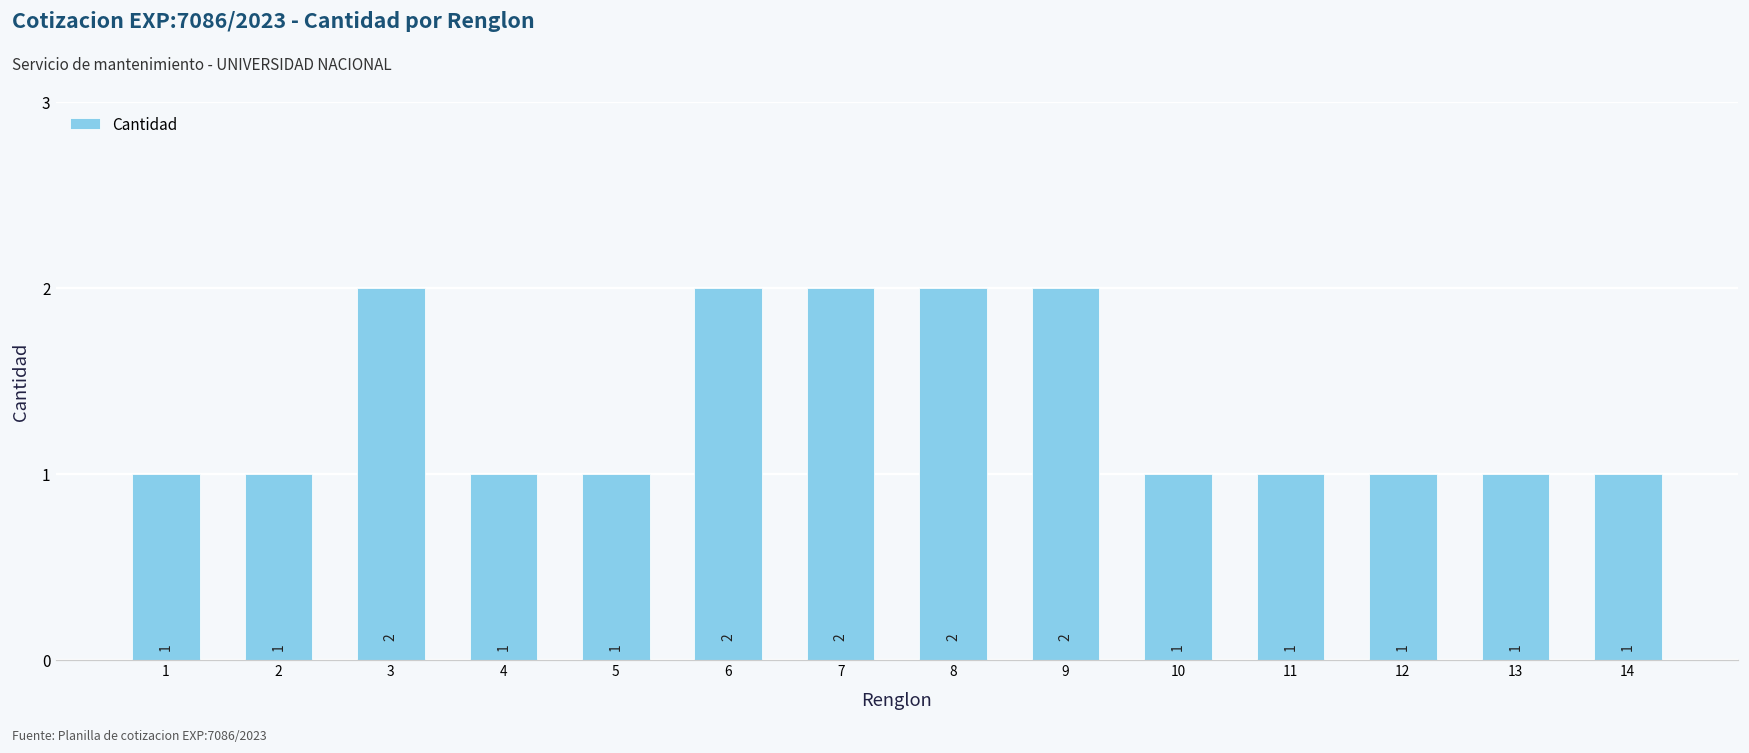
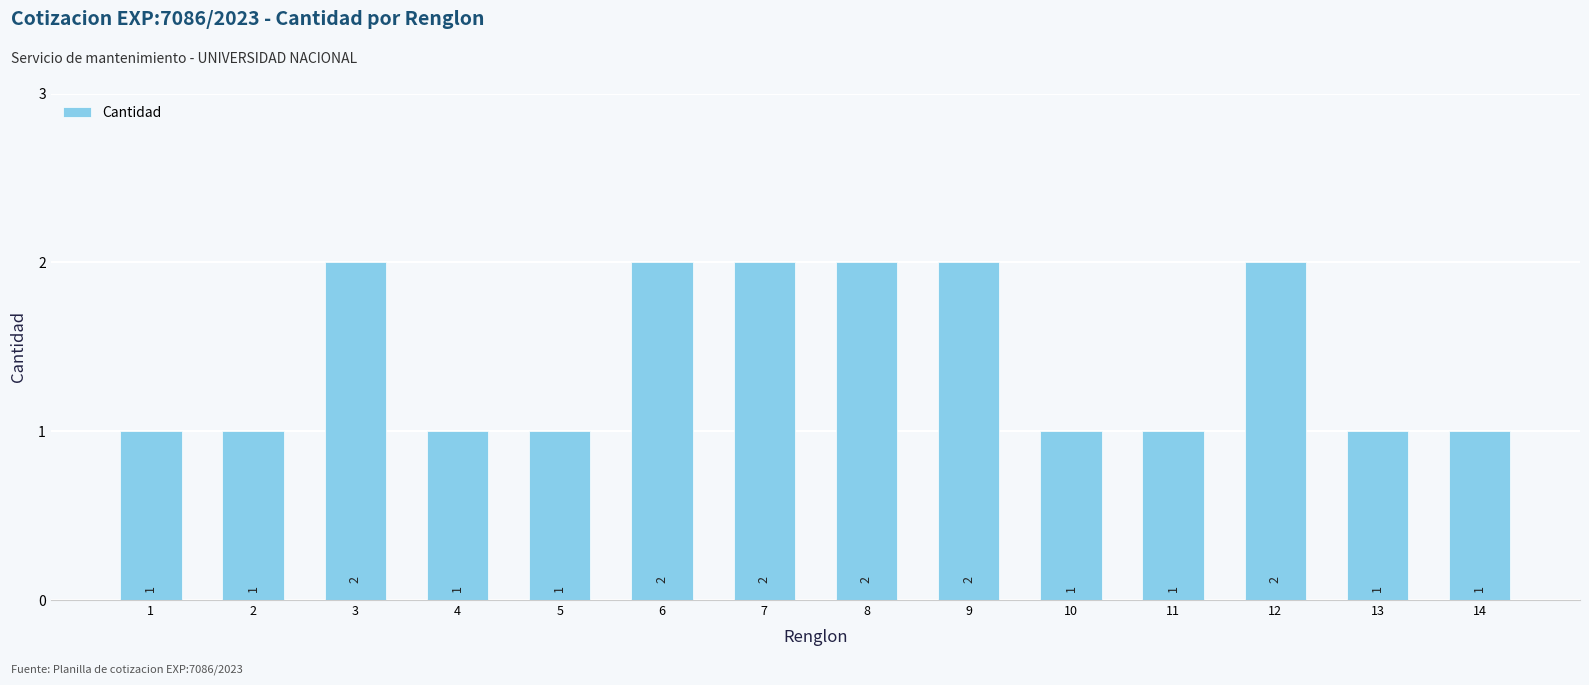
  {
    "1": 1,
    "2": 1,
    "3": 2,
    "4": 1,
    "5": 1,
    "6": 2,
    "7": 2,
    "8": 2,
    "9": 2,
    "10": 1,
    "11": 1,
-   "12": 1,
+   "12": 2,
    "13": 1,
    "14": 1
  }
